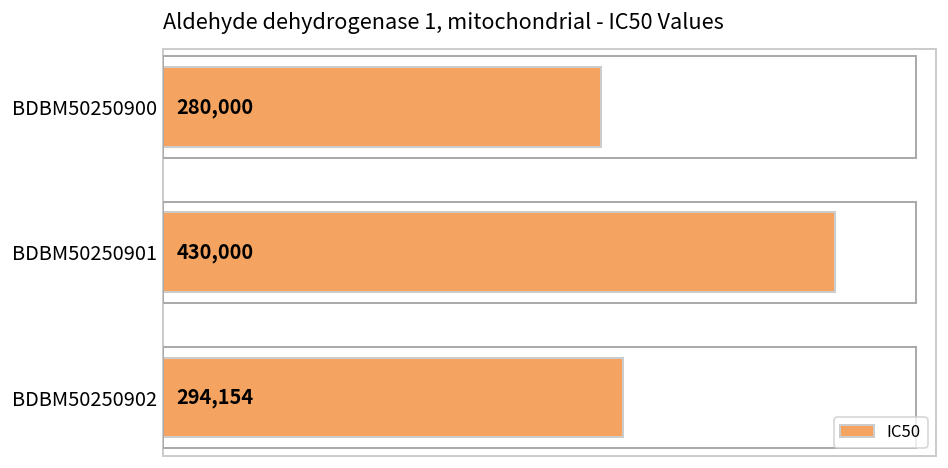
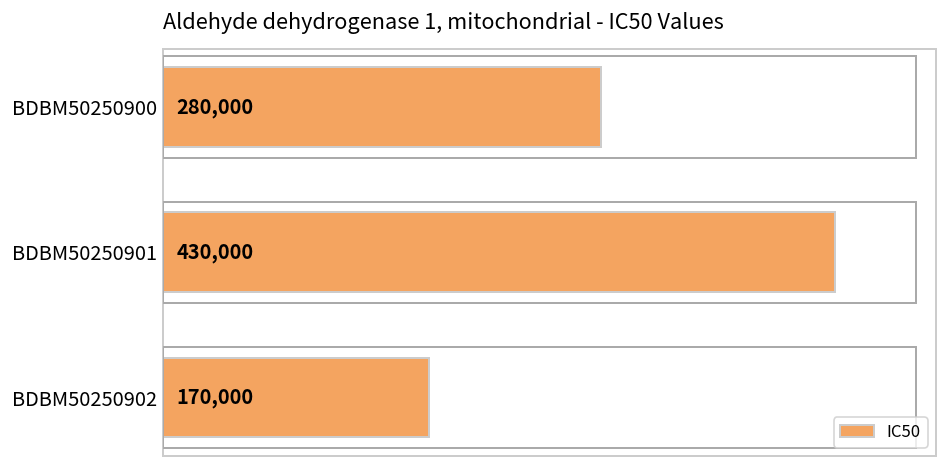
  {
    "BDBM50250900": "280,000",
    "BDBM50250901": "430,000",
-   "BDBM50250902": "294,154"
+   "BDBM50250902": "170,000"
  }
